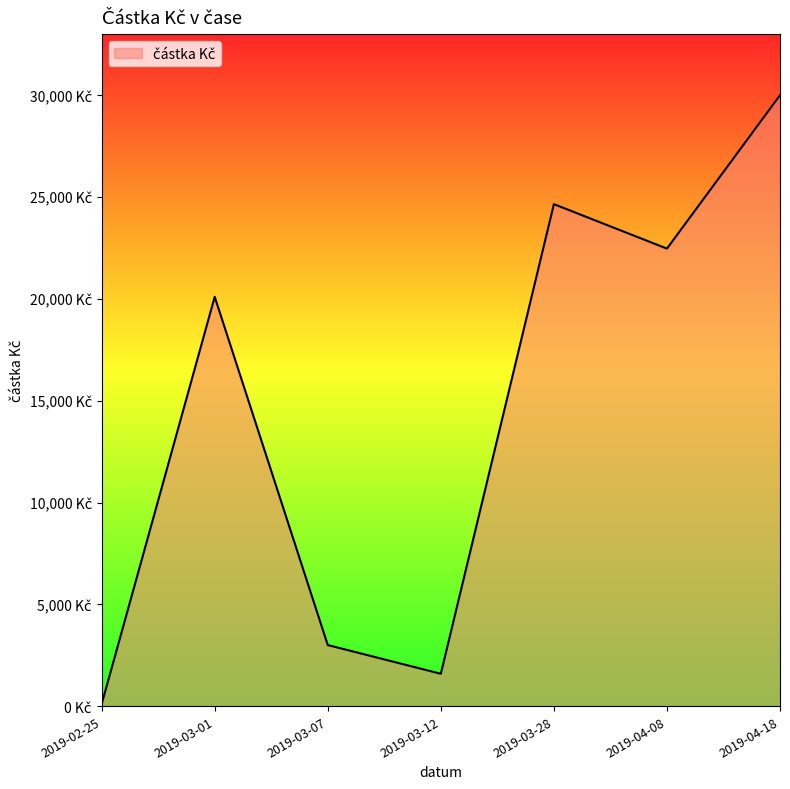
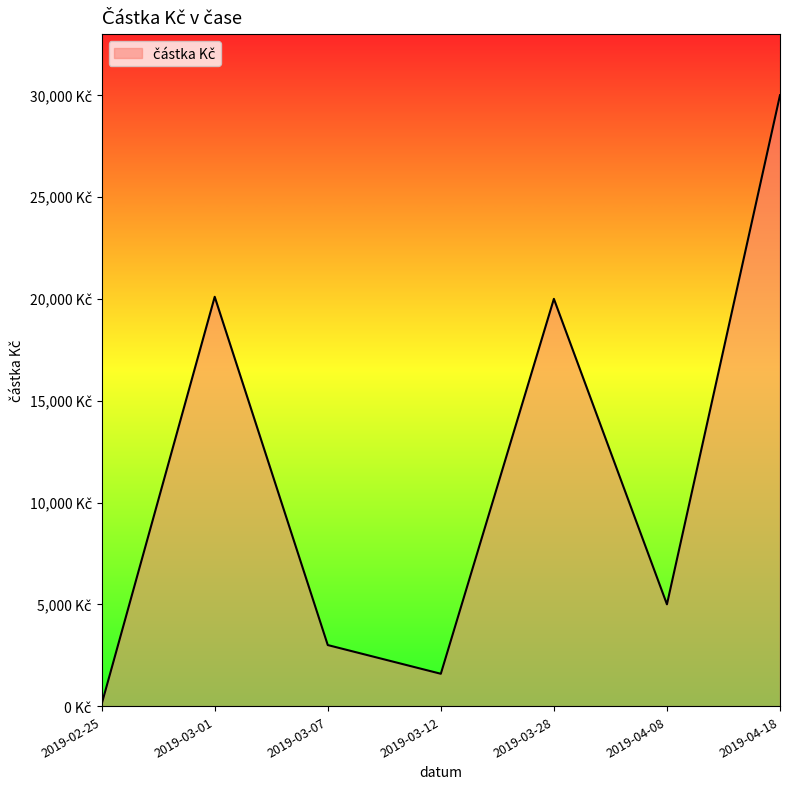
  {
    "2019-02-25": "100 Kč",
    "2019-03-01": "20,100 Kč",
    "2019-03-07": "3,000 Kč",
    "2019-03-12": "1,600 Kč",
-   "2019-03-28": "24,700 Kč",
-   "2019-04-08": "22,500 Kč",
+   "2019-03-28": "20,000 Kč",
+   "2019-04-08": "5,000 Kč",
    "2019-04-18": "30,000 Kč"
  }
